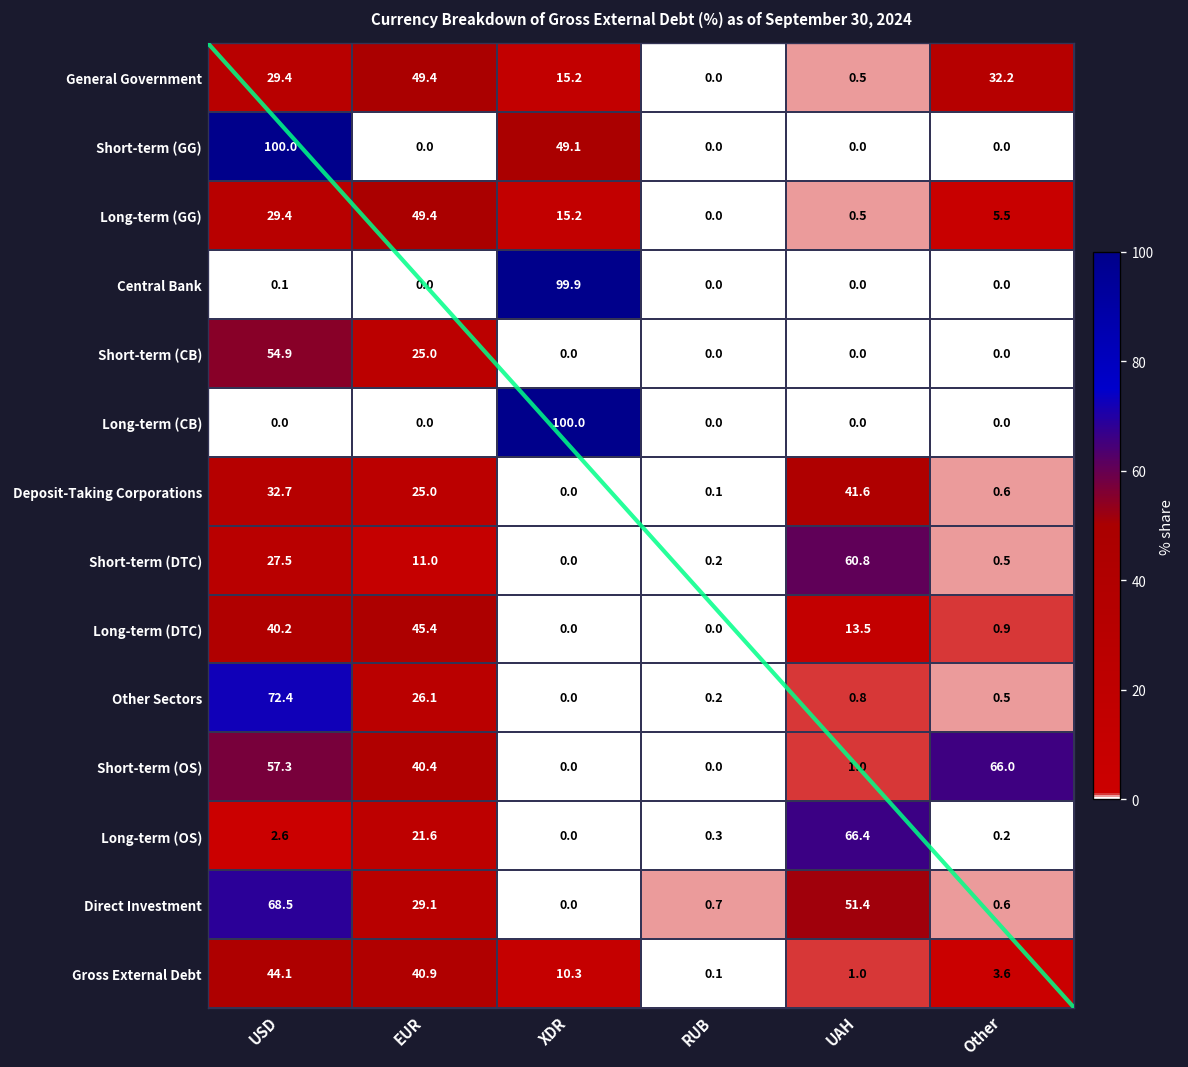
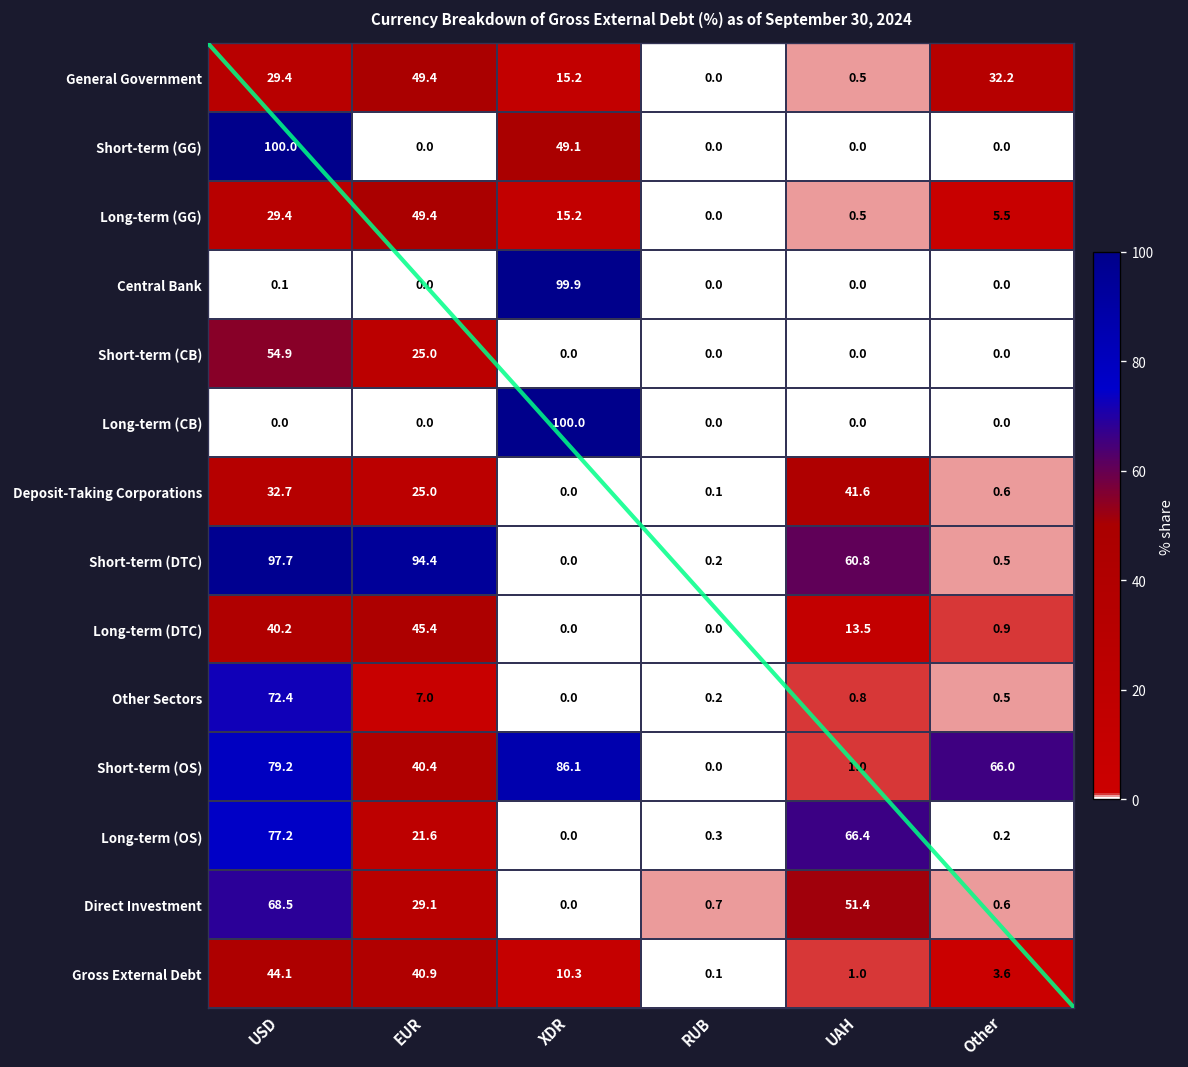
  {
    "General Government": {
      "USD": 29.4,
      "EUR": 49.4,
      "XDR": 15.2,
      "RUB": 0.0,
      "UAH": 0.5,
      "Other": 32.2
    },
    "Short-term (GG)": {
      "EUR": 0.0,
      "XDR": 49.1,
      "RUB": 0.0,
      "UAH": 0.0,
      "Other": 0.0
    },
    "Long-term (GG)": {
      "USD": 29.4,
      "EUR": 49.4,
      "XDR": 15.2,
      "RUB": 0.0,
      "UAH": 0.5,
      "Other": 5.5
    },
    "Central Bank": {
      "USD": 0.1,
      "XDR": 99.9,
      "RUB": 0.0,
      "UAH": 0.0,
      "Other": 0.0
    },
    "Short-term (CB)": {
      "USD": 54.9,
      "EUR": 25.0,
      "XDR": 0.0,
      "RUB": 0.0,
      "UAH": 0.0,
      "Other": 0.0
    },
    "Long-term (CB)": {
      "USD": 0.0,
      "EUR": 0.0,
      "XDR": 100.0,
      "RUB": 0.0,
      "UAH": 0.0,
      "Other": 0.0
    },
    "Deposit-Taking Corporations": {
      "USD": 32.7,
      "EUR": 25.0,
      "XDR": 0.0,
      "RUB": 0.1,
      "UAH": 41.6,
      "Other": 0.6
    },
    "Short-term (DTC)": {
-     "USD": 27.5,
-     "EUR": 11.0,
+     "USD": 97.7,
+     "EUR": 94.4,
      "XDR": 0.0,
      "RUB": 0.2,
      "UAH": 60.8,
      "Other": 0.5
    },
    "Long-term (DTC)": {
      "USD": 40.2,
      "EUR": 45.4,
      "XDR": 0.0,
      "RUB": 0.0,
      "UAH": 13.5,
      "Other": 0.9
    },
    "Other Sectors": {
      "USD": 72.4,
-     "EUR": 26.1,
+     "EUR": 7.0,
      "XDR": 0.0,
      "RUB": 0.2,
      "UAH": 0.8,
      "Other": 0.5
    },
    "Short-term (OS)": {
-     "USD": 57.3,
+     "USD": 79.2,
      "EUR": 40.4,
-     "XDR": 0.0,
+     "XDR": 86.1,
      "RUB": 0.0,
      "Other": 66.0
    },
    "Long-term (OS)": {
-     "USD": 2.6,
+     "USD": 77.2,
      "EUR": 21.6,
      "XDR": 0.0,
      "RUB": 0.3,
      "UAH": 66.4,
      "Other": 0.2
    },
    "Direct Investment": {
      "USD": 68.5,
      "EUR": 29.1,
      "XDR": 0.0,
      "RUB": 0.7,
      "UAH": 51.4,
      "Other": 0.6
    },
    "Gross External Debt": {
      "USD": 44.1,
      "EUR": 40.9,
      "XDR": 10.3,
      "RUB": 0.1,
      "UAH": 1.0,
      "Other": 3.6
    }
  }
